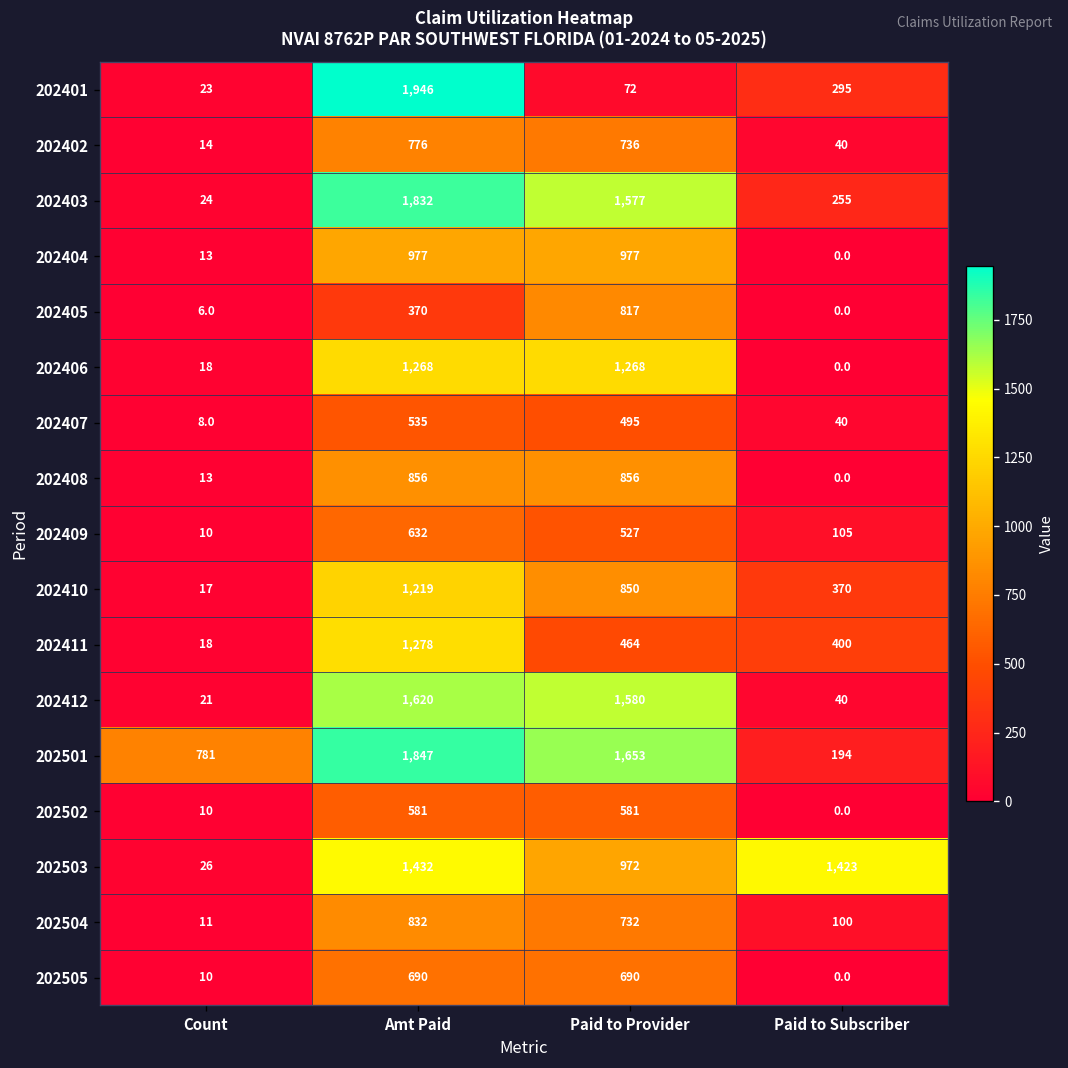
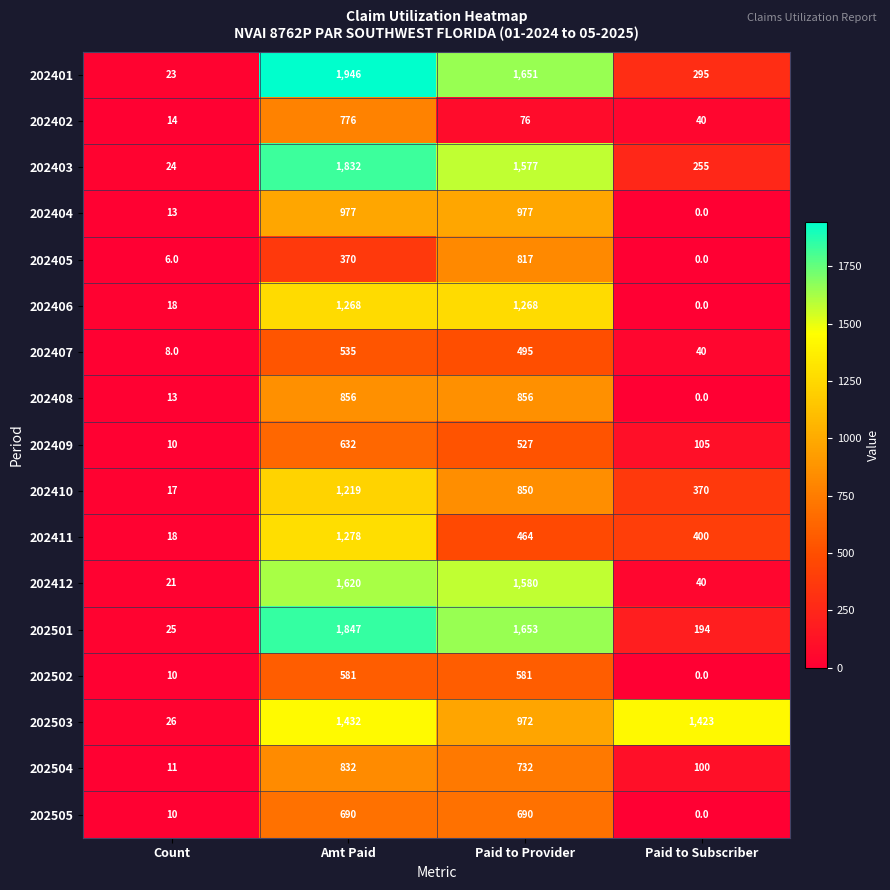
  {
    "202401": {
      "Count": "23",
      "Amt Paid": "1,946",
-     "Paid to Provider": "72",
+     "Paid to Provider": "1,651",
      "Paid to Subscriber": "295"
    },
    "202402": {
      "Count": "14",
      "Amt Paid": "776",
-     "Paid to Provider": "736",
+     "Paid to Provider": "76",
      "Paid to Subscriber": "40"
    },
    "202403": {
      "Count": "24",
      "Amt Paid": "1,832",
      "Paid to Provider": "1,577",
      "Paid to Subscriber": "255"
    },
    "202404": {
      "Count": "13",
      "Amt Paid": "977",
      "Paid to Provider": "977",
      "Paid to Subscriber": "0.0"
    },
    "202405": {
      "Count": "6.0",
      "Amt Paid": "370",
      "Paid to Provider": "817",
      "Paid to Subscriber": "0.0"
    },
    "202406": {
      "Count": "18",
      "Amt Paid": "1,268",
      "Paid to Provider": "1,268",
      "Paid to Subscriber": "0.0"
    },
    "202407": {
      "Count": "8.0",
      "Amt Paid": "535",
      "Paid to Provider": "495",
      "Paid to Subscriber": "40"
    },
    "202408": {
      "Count": "13",
      "Amt Paid": "856",
      "Paid to Provider": "856",
      "Paid to Subscriber": "0.0"
    },
    "202409": {
      "Count": "10",
      "Amt Paid": "632",
      "Paid to Provider": "527",
      "Paid to Subscriber": "105"
    },
    "202410": {
      "Count": "17",
      "Amt Paid": "1,219",
      "Paid to Provider": "850",
      "Paid to Subscriber": "370"
    },
    "202411": {
      "Count": "18",
      "Amt Paid": "1,278",
      "Paid to Provider": "464",
      "Paid to Subscriber": "400"
    },
    "202412": {
      "Count": "21",
      "Amt Paid": "1,620",
      "Paid to Provider": "1,580",
      "Paid to Subscriber": "40"
    },
    "202501": {
-     "Count": "781",
+     "Count": "25",
      "Amt Paid": "1,847",
      "Paid to Provider": "1,653",
      "Paid to Subscriber": "194"
    },
    "202502": {
      "Count": "10",
      "Amt Paid": "581",
      "Paid to Provider": "581",
      "Paid to Subscriber": "0.0"
    },
    "202503": {
      "Count": "26",
      "Amt Paid": "1,432",
      "Paid to Provider": "972",
      "Paid to Subscriber": "1,423"
    },
    "202504": {
      "Count": "11",
      "Amt Paid": "832",
      "Paid to Provider": "732",
      "Paid to Subscriber": "100"
    },
    "202505": {
      "Count": "10",
      "Amt Paid": "690",
      "Paid to Provider": "690",
      "Paid to Subscriber": "0.0"
    }
  }
